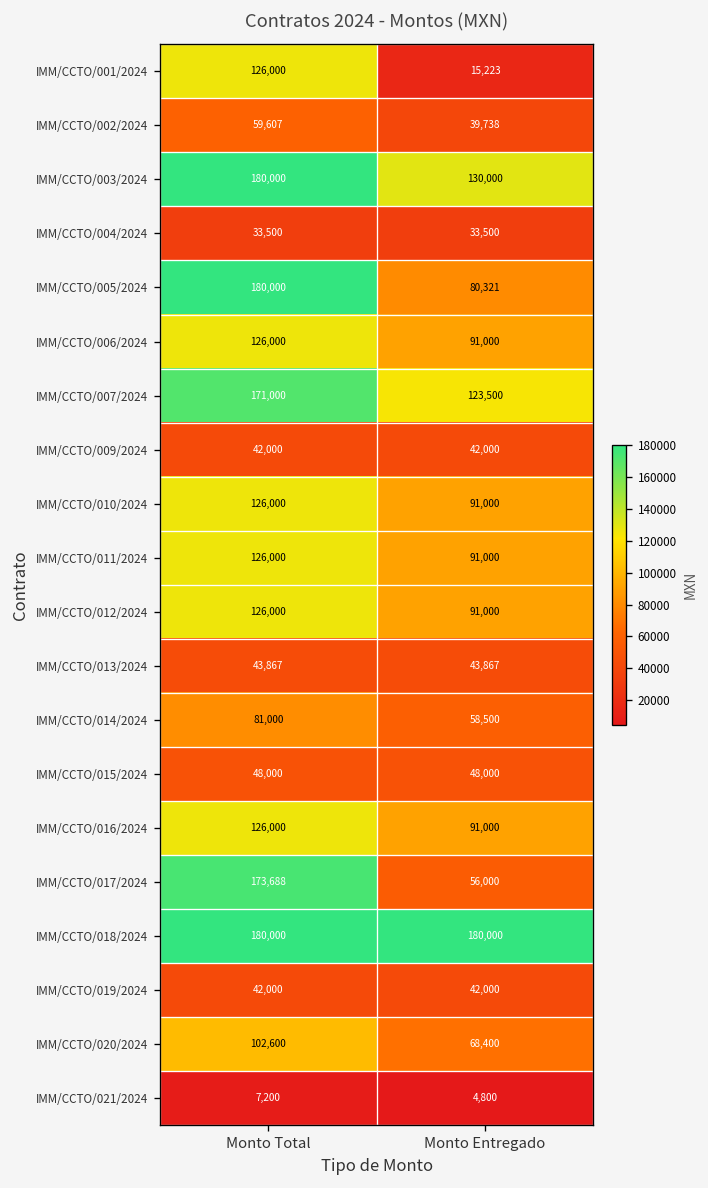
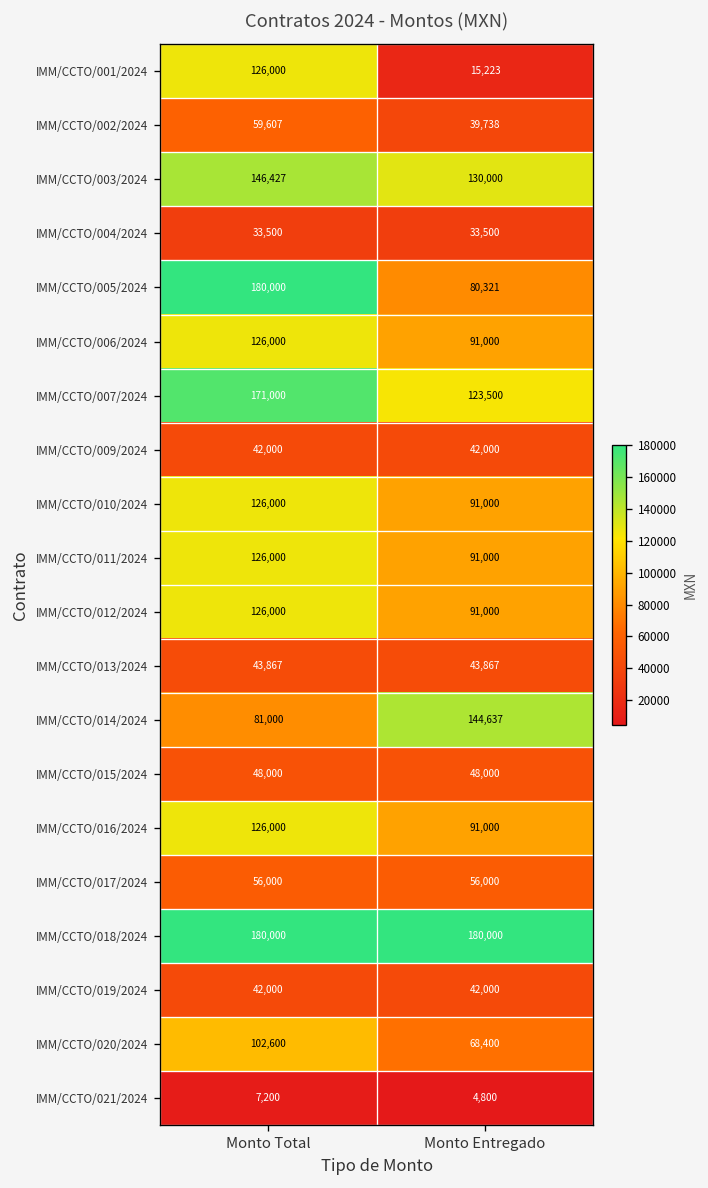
  {
    "IMM/CCTO/001/2024": {
      "Monto Total": "126,000",
      "Monto Entregado": "15,223"
    },
    "IMM/CCTO/002/2024": {
      "Monto Total": "59,607",
      "Monto Entregado": "39,738"
    },
    "IMM/CCTO/003/2024": {
-     "Monto Total": "180,000",
+     "Monto Total": "146,427",
      "Monto Entregado": "130,000"
    },
    "IMM/CCTO/004/2024": {
      "Monto Total": "33,500",
      "Monto Entregado": "33,500"
    },
    "IMM/CCTO/005/2024": {
      "Monto Total": "180,000",
      "Monto Entregado": "80,321"
    },
    "IMM/CCTO/006/2024": {
      "Monto Total": "126,000",
      "Monto Entregado": "91,000"
    },
    "IMM/CCTO/007/2024": {
      "Monto Total": "171,000",
      "Monto Entregado": "123,500"
    },
    "IMM/CCTO/009/2024": {
      "Monto Total": "42,000",
      "Monto Entregado": "42,000"
    },
    "IMM/CCTO/010/2024": {
      "Monto Total": "126,000",
      "Monto Entregado": "91,000"
    },
    "IMM/CCTO/011/2024": {
      "Monto Total": "126,000",
      "Monto Entregado": "91,000"
    },
    "IMM/CCTO/012/2024": {
      "Monto Total": "126,000",
      "Monto Entregado": "91,000"
    },
    "IMM/CCTO/013/2024": {
      "Monto Total": "43,867",
      "Monto Entregado": "43,867"
    },
    "IMM/CCTO/014/2024": {
      "Monto Total": "81,000",
-     "Monto Entregado": "58,500"
+     "Monto Entregado": "144,637"
    },
    "IMM/CCTO/015/2024": {
      "Monto Total": "48,000",
      "Monto Entregado": "48,000"
    },
    "IMM/CCTO/016/2024": {
      "Monto Total": "126,000",
      "Monto Entregado": "91,000"
    },
    "IMM/CCTO/017/2024": {
-     "Monto Total": "173,688",
+     "Monto Total": "56,000",
      "Monto Entregado": "56,000"
    },
    "IMM/CCTO/018/2024": {
      "Monto Total": "180,000",
      "Monto Entregado": "180,000"
    },
    "IMM/CCTO/019/2024": {
      "Monto Total": "42,000",
      "Monto Entregado": "42,000"
    },
    "IMM/CCTO/020/2024": {
      "Monto Total": "102,600",
      "Monto Entregado": "68,400"
    },
    "IMM/CCTO/021/2024": {
      "Monto Total": "7,200",
      "Monto Entregado": "4,800"
    }
  }
